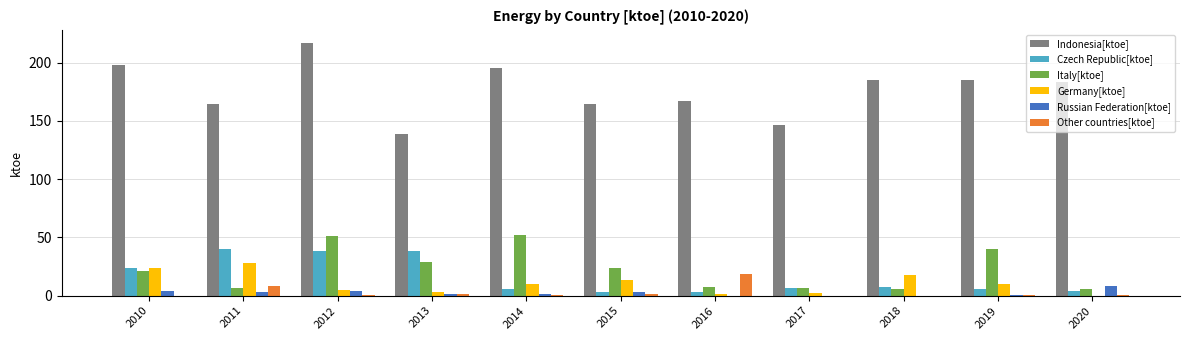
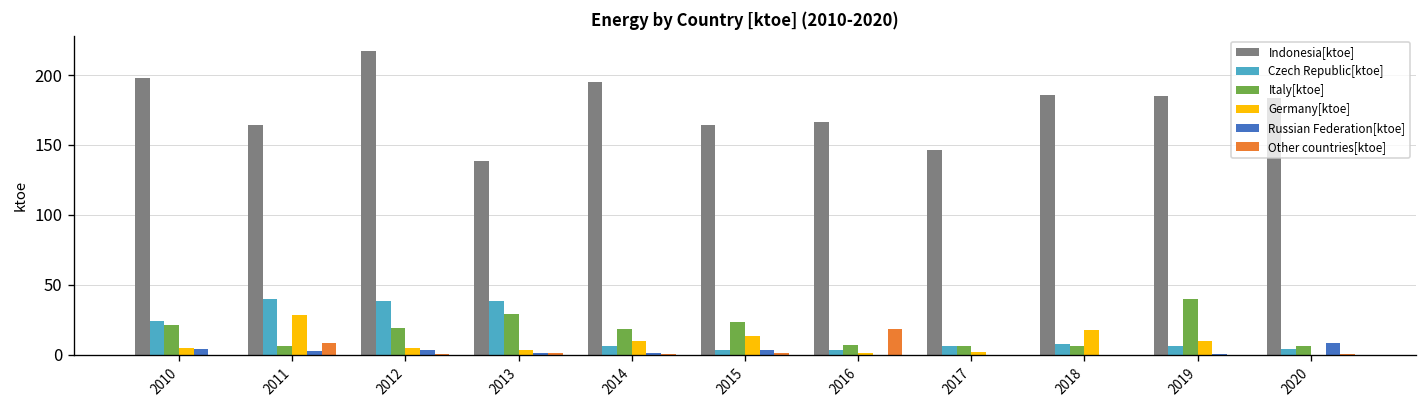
  {
    "Indonesia[ktoe]": {
      "2010": 198,
      "2011": 164,
      "2012": 217,
      "2013": 139,
      "2014": 195,
      "2015": 165,
      "2016": 167,
      "2017": 146,
      "2018": 185,
      "2019": 185
    },
    "Italy[ktoe]": {
      "2010": 21,
      "2011": 6,
-     "2012": 51,
+     "2012": 19,
      "2013": 29,
-     "2014": 52,
+     "2014": 19,
      "2015": 23,
      "2016": 7,
      "2017": 6,
      "2018": 6,
      "2019": 40,
      "2020": 6
    },
    "Germany[ktoe]": {
-     "2010": 24,
+     "2010": 5,
      "2011": 28,
      "2012": 5,
      "2013": 3,
      "2014": 10,
      "2015": 14,
      "2017": 2,
      "2018": 18,
      "2019": 10
    },
    "Other countries[ktoe]": {
      "2010": 0,
      "2011": 8,
      "2016": 18,
      "2017": 0,
      "2018": 0
    }
  }
